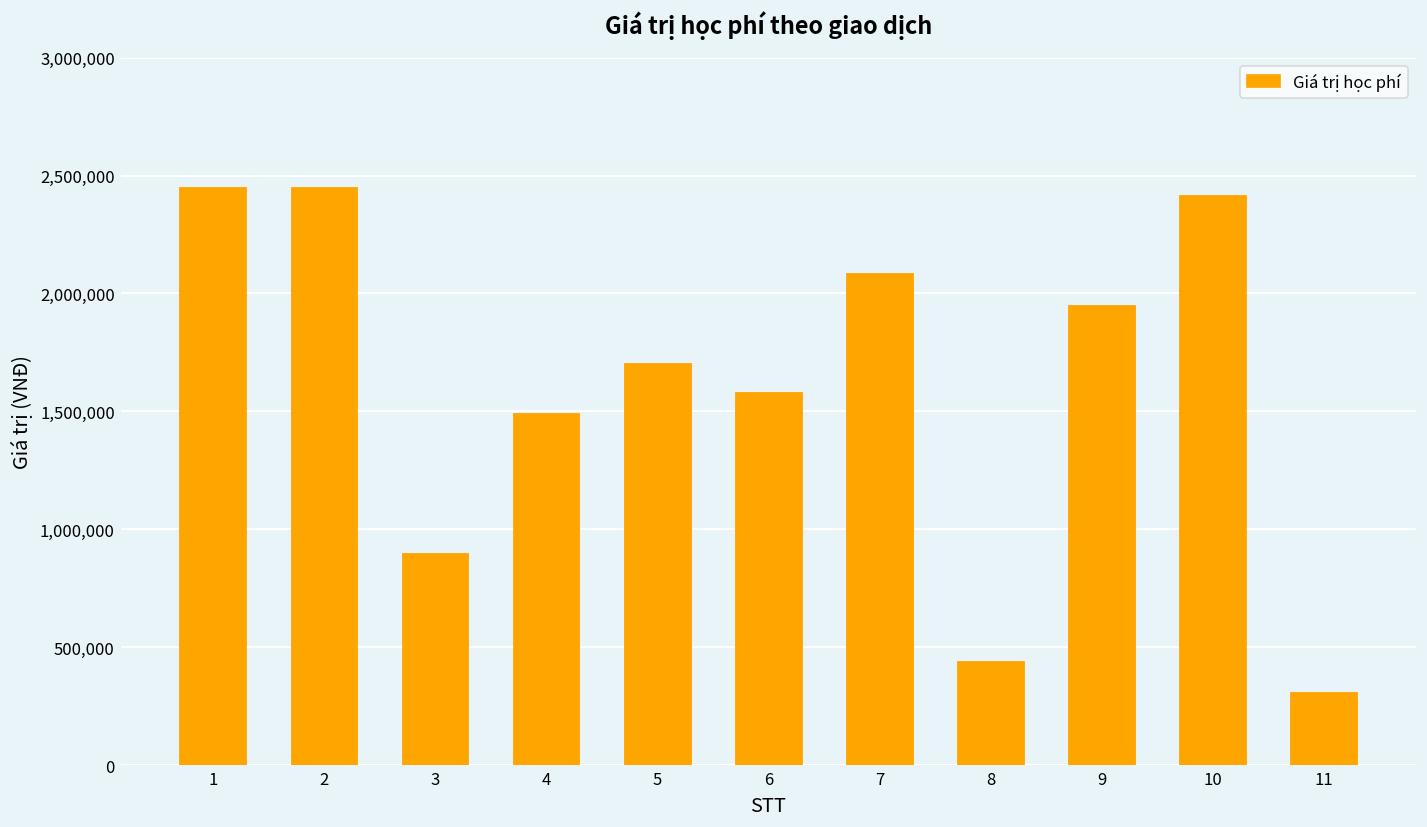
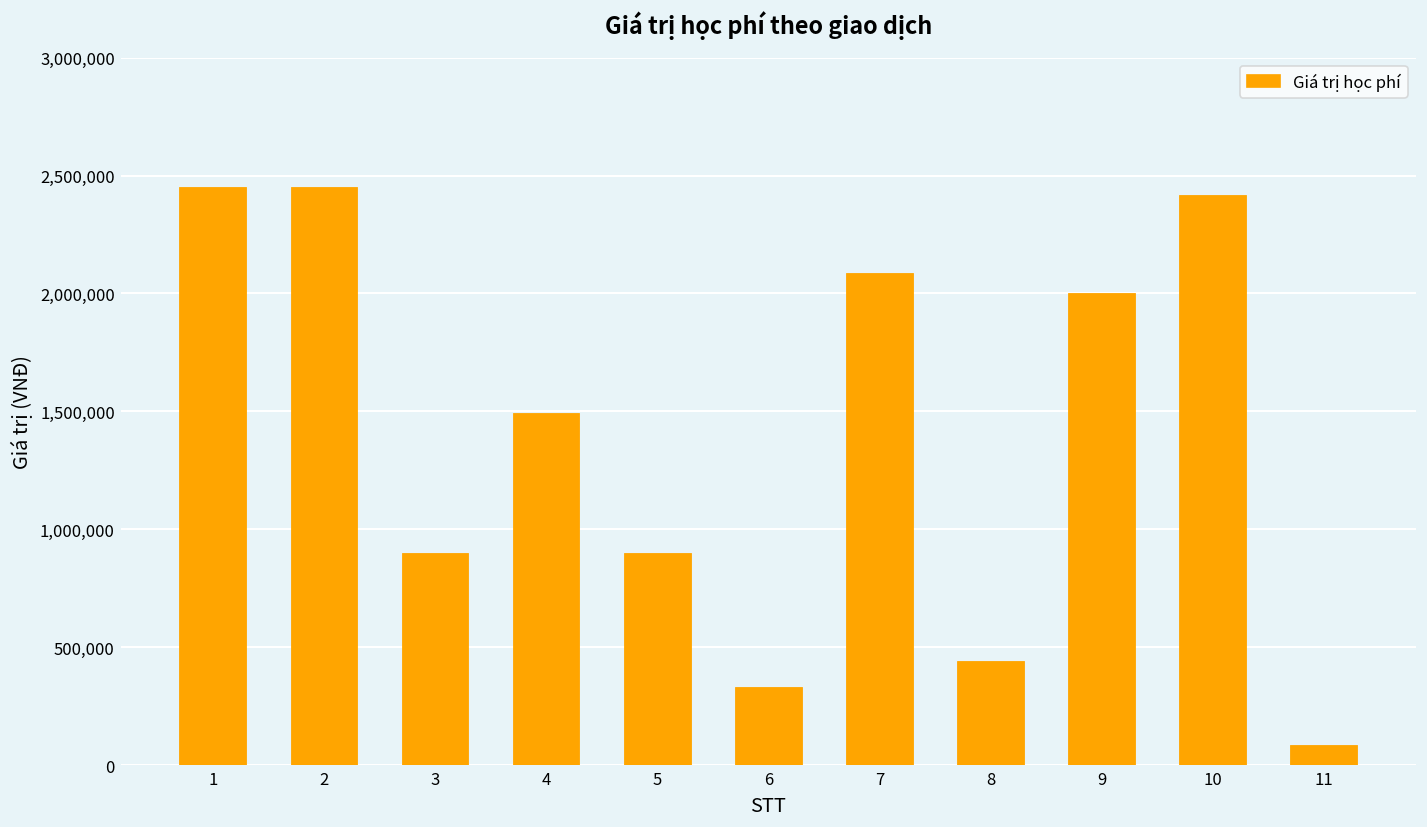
  {
    "1": "2,450,000",
    "2": "2,450,000",
    "3": "900,000",
    "4": "1,490,000",
-   "5": "1,710,000",
-   "6": "1,580,000",
+   "5": "900,000",
+   "6": "330,000",
    "7": "2,090,000",
    "8": "440,000",
-   "9": "1,950,000",
+   "9": "2,000,000",
    "10": "2,420,000",
-   "11": "310,000"
+   "11": "80,000"
  }
